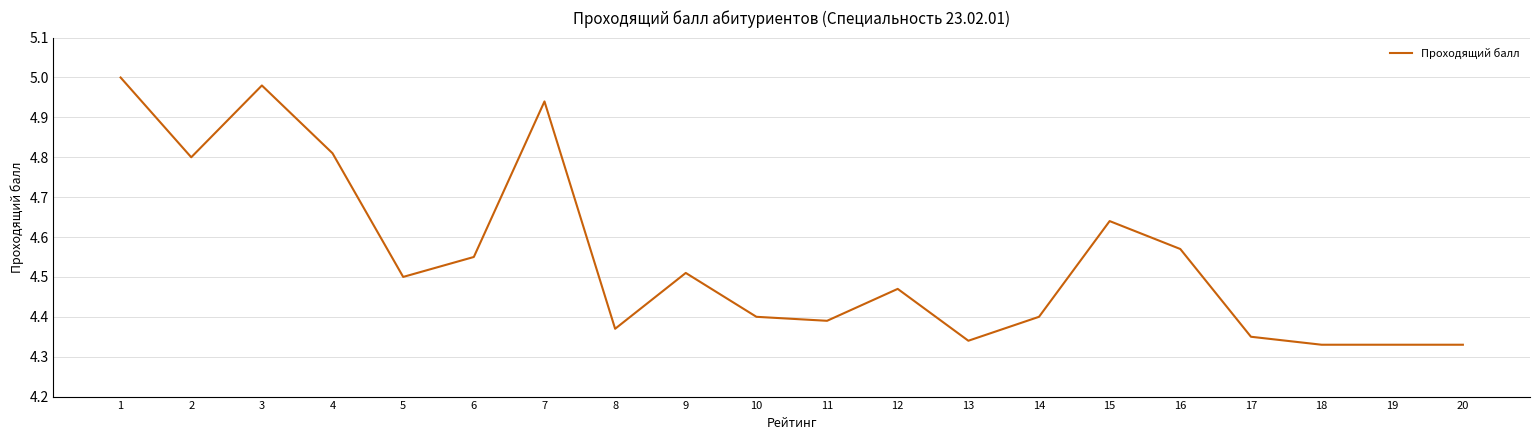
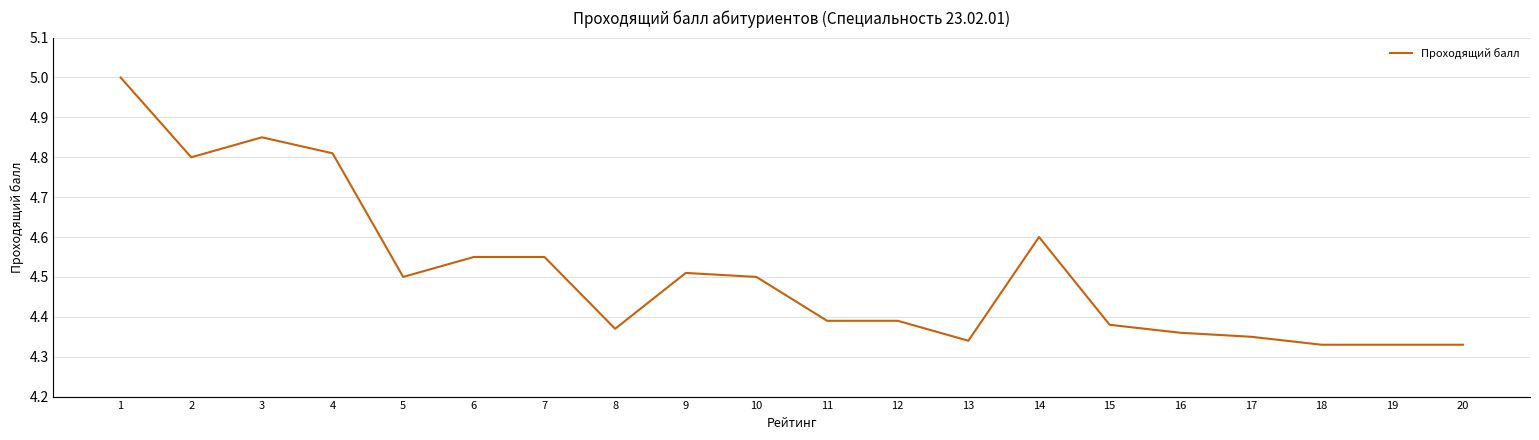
  {
    "1": 5.00,
    "2": 4.80,
-   "3": 4.98,
+   "3": 4.85,
    "4": 4.81,
    "5": 4.50,
    "6": 4.55,
-   "7": 4.94,
+   "7": 4.55,
    "8": 4.37,
    "9": 4.51,
-   "10": 4.4,
+   "10": 4.5,
    "11": 4.39,
-   "12": 4.47,
+   "12": 4.39,
    "13": 4.34,
-   "14": 4.4,
-   "15": 4.64,
-   "16": 4.57,
+   "14": 4.6,
+   "15": 4.38,
+   "16": 4.36,
    "17": 4.35,
    "18": 4.33,
    "19": 4.33,
    "20": 4.33
  }
